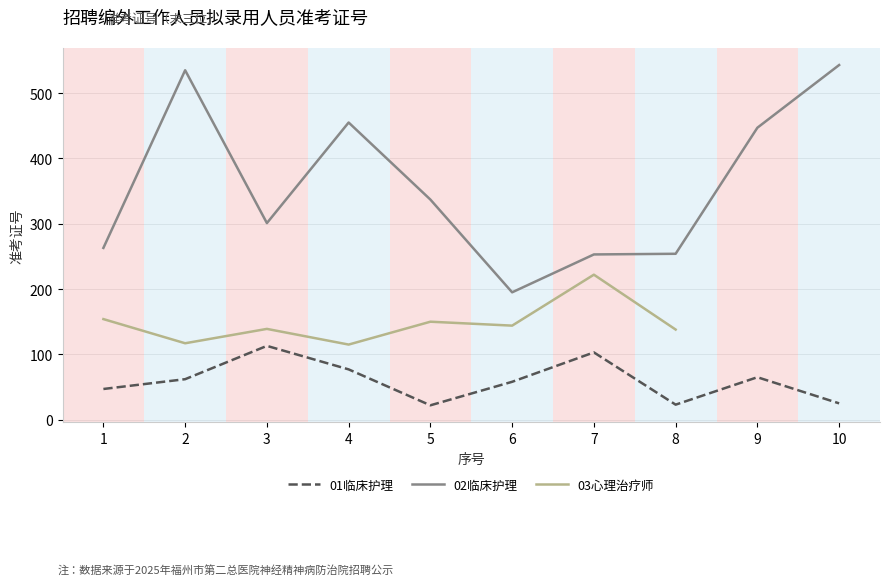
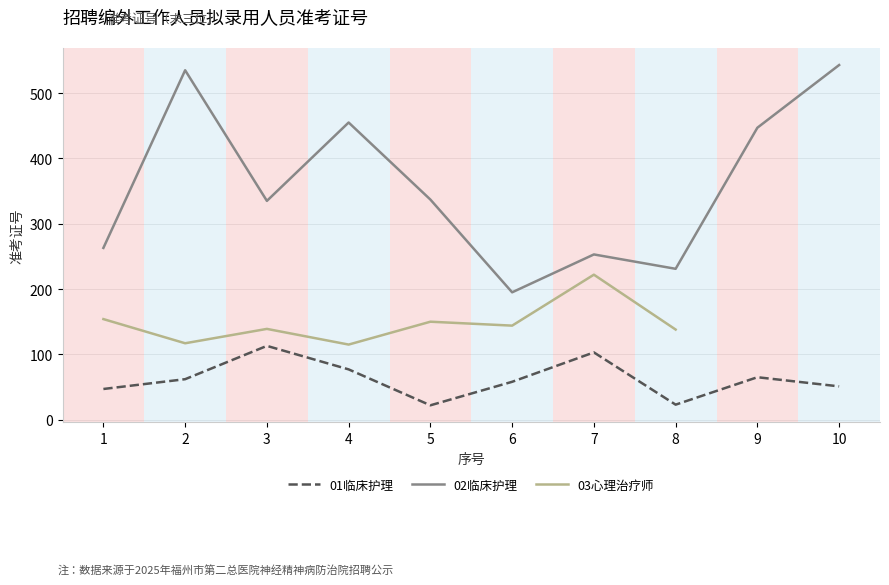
  {
    "01临床护理": {
      "1": 50,
      "2": 60,
      "3": 110,
      "4": 80,
      "5": 20,
      "6": 60,
      "7": 100,
      "8": 20,
      "9": 70,
-     "10": 30
+     "10": 50
    },
    "02临床护理": {
      "1": 260,
      "2": 540,
-     "3": 300,
+     "3": 340,
      "4": 460,
      "5": 340,
      "6": 200,
      "7": 250,
-     "8": 250,
+     "8": 230,
      "9": 450,
      "10": 540
    },
    "03心理治疗师": {
      "1": 150,
      "2": 120,
      "3": 140,
      "4": 120,
      "5": 150,
      "6": 140,
      "7": 220,
      "8": 140
    }
  }
